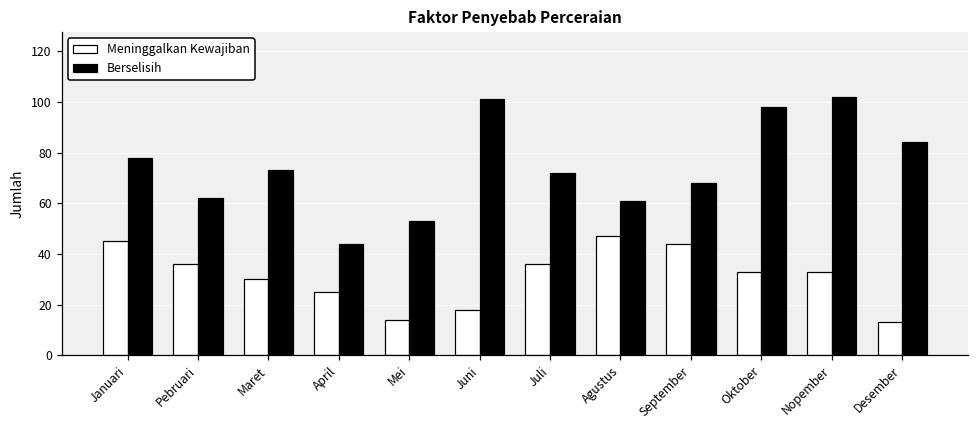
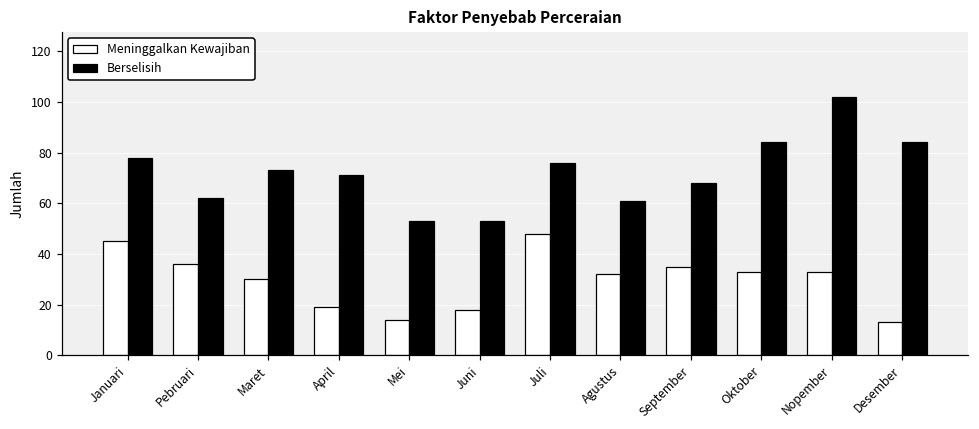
  {
    "Meninggalkan Kewajiban": {
      "Januari": 45,
      "Pebruari": 36,
      "Maret": 30,
-     "April": 25,
+     "April": 19,
      "Mei": 14,
      "Juni": 18,
-     "Juli": 36,
-     "Agustus": 47,
-     "September": 44,
+     "Juli": 48,
+     "Agustus": 32,
+     "September": 35,
      "Oktober": 33,
      "Nopember": 33,
      "Desember": 13
    },
    "Berselisih": {
      "Januari": 78,
      "Pebruari": 62,
      "Maret": 73,
-     "April": 44,
+     "April": 71,
      "Mei": 53,
-     "Juni": 101,
-     "Juli": 72,
+     "Juni": 53,
+     "Juli": 76,
      "Agustus": 61,
      "September": 68,
-     "Oktober": 98,
+     "Oktober": 84,
      "Nopember": 102,
      "Desember": 84
    }
  }
